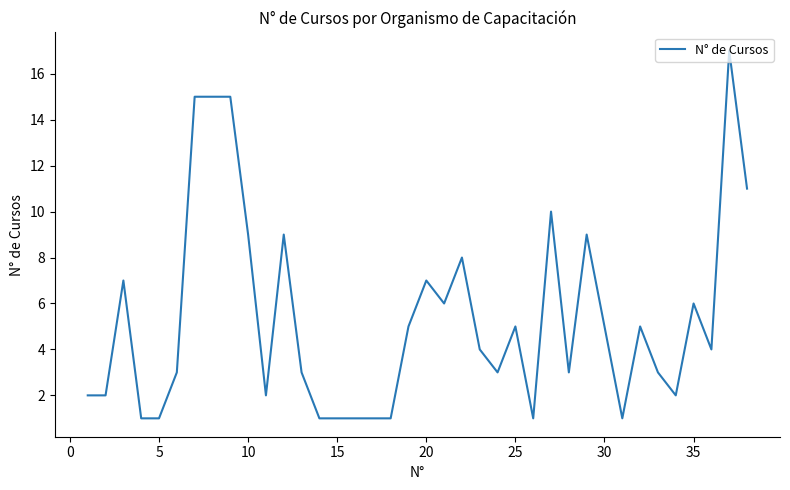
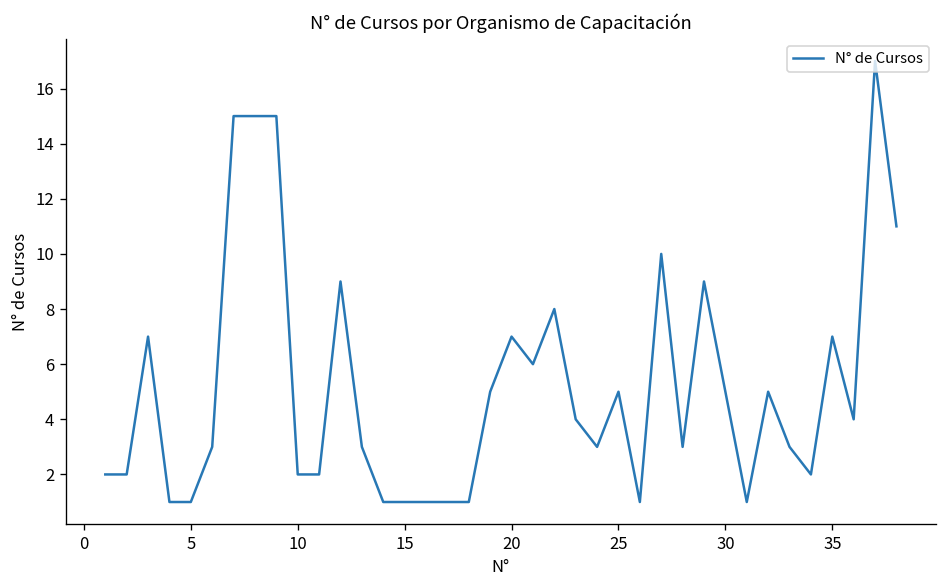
  {
    "5": 1,
-   "10": 9,
+   "10": 2,
    "15": 1,
    "20": 7,
    "25": 5,
    "30": 5,
-   "35": 6
+   "35": 7
  }
